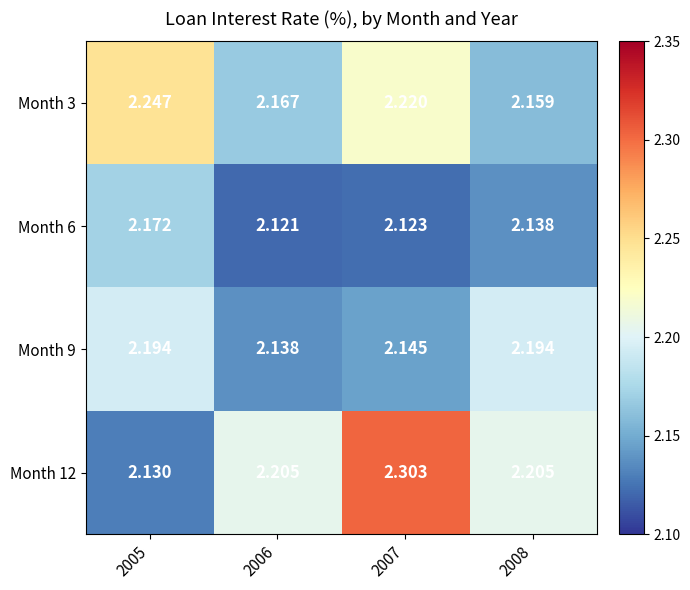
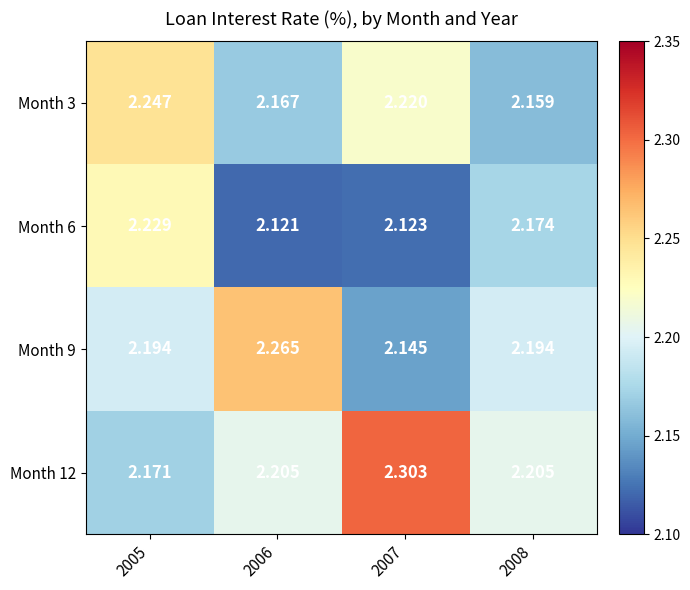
  {
    "Month 3": {
      "2005": 2.247,
      "2006": 2.167,
      "2007": 2.220,
      "2008": 2.159
    },
    "Month 6": {
-     "2005": 2.172,
+     "2005": 2.229,
      "2006": 2.121,
      "2007": 2.123,
-     "2008": 2.138
+     "2008": 2.174
    },
    "Month 9": {
-     "2006": 2.138,
+     "2006": 2.265,
      "2007": 2.145
    },
    "Month 12": {
-     "2005": 2.130,
+     "2005": 2.171,
      "2007": 2.303
    }
  }
